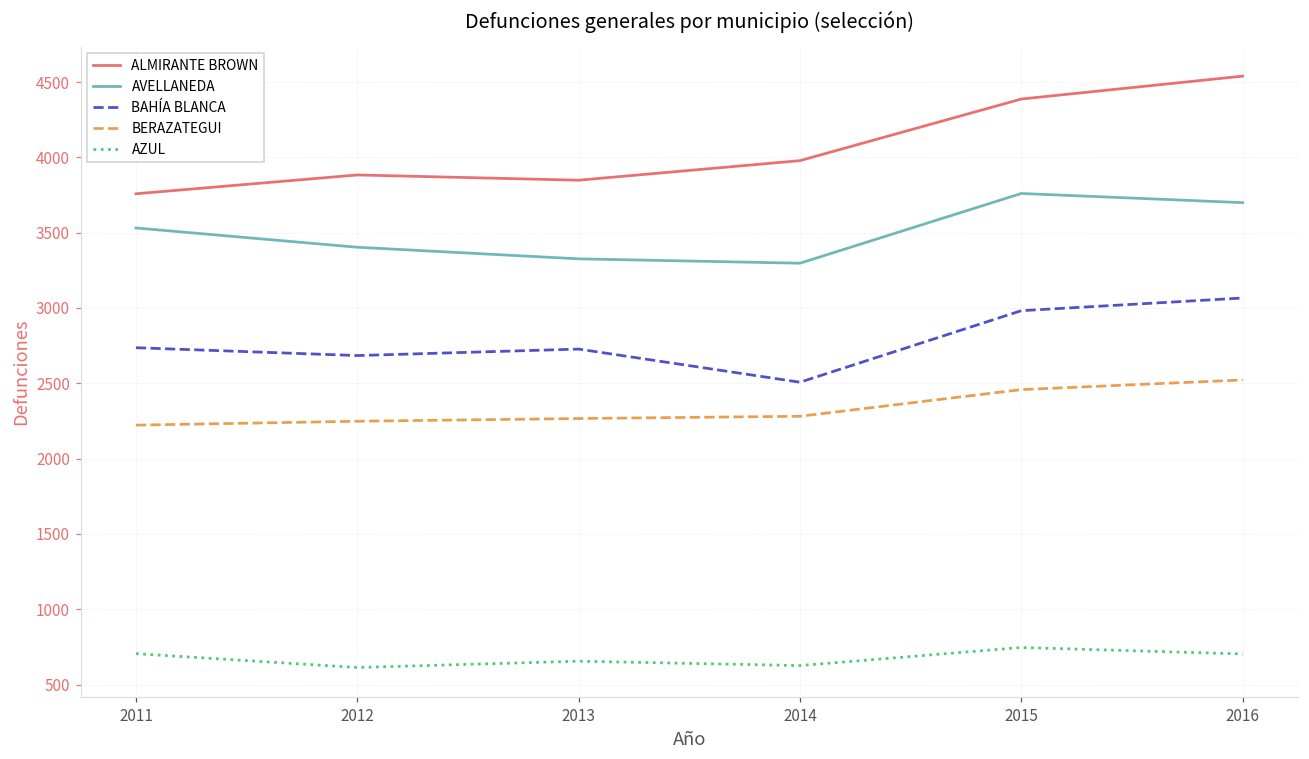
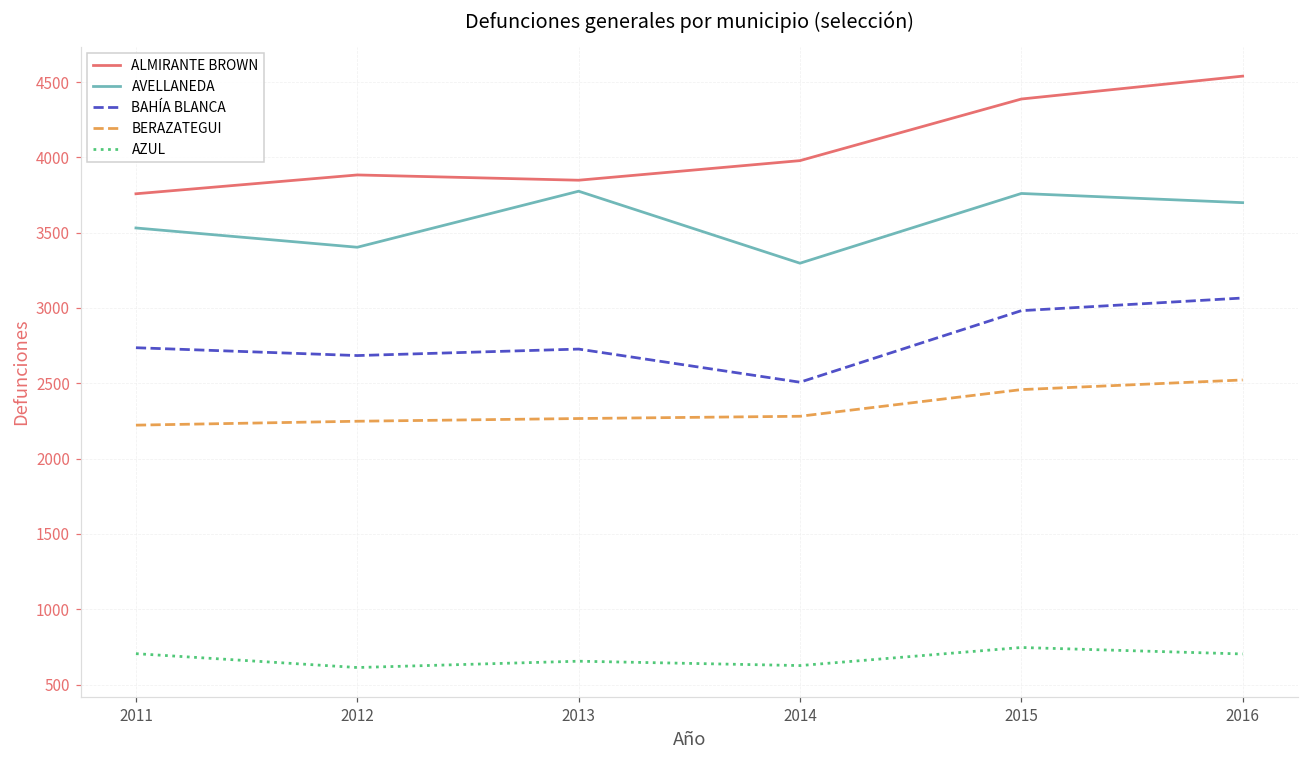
  {
    "AVELLANEDA": {
      "2011": 3530,
      "2012": 3400,
-     "2013": 3330,
+     "2013": 3780,
      "2014": 3300,
      "2015": 3760,
      "2016": 3700
    },
    "BAHÍA BLANCA": {
      "2011": 2740,
      "2012": 2680,
      "2013": 2730,
      "2014": 2510,
      "2015": 2980,
      "2016": 3070
    },
    "AZUL": {
      "2011": 710,
      "2012": 610,
      "2013": 660,
      "2014": 630,
      "2015": 750,
      "2016": 700
    }
  }
